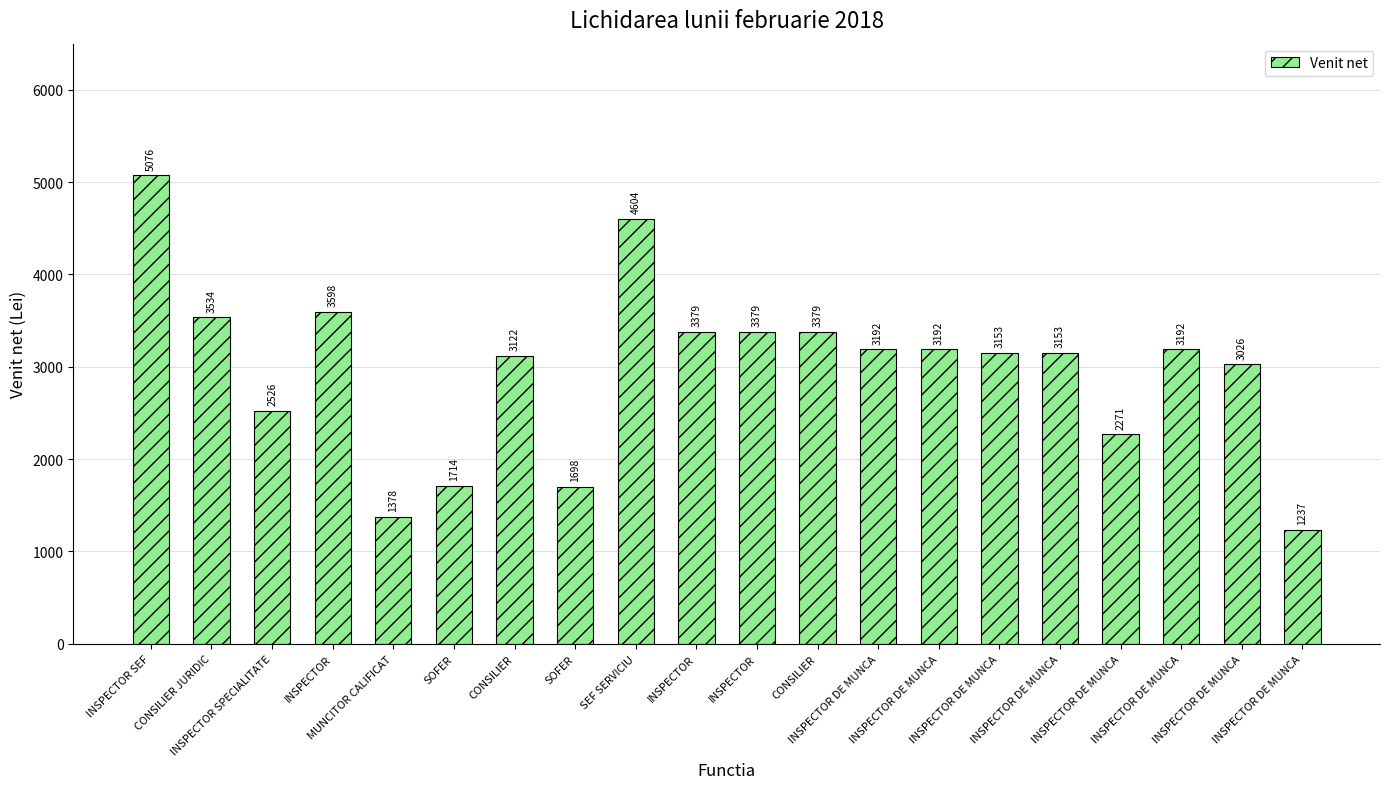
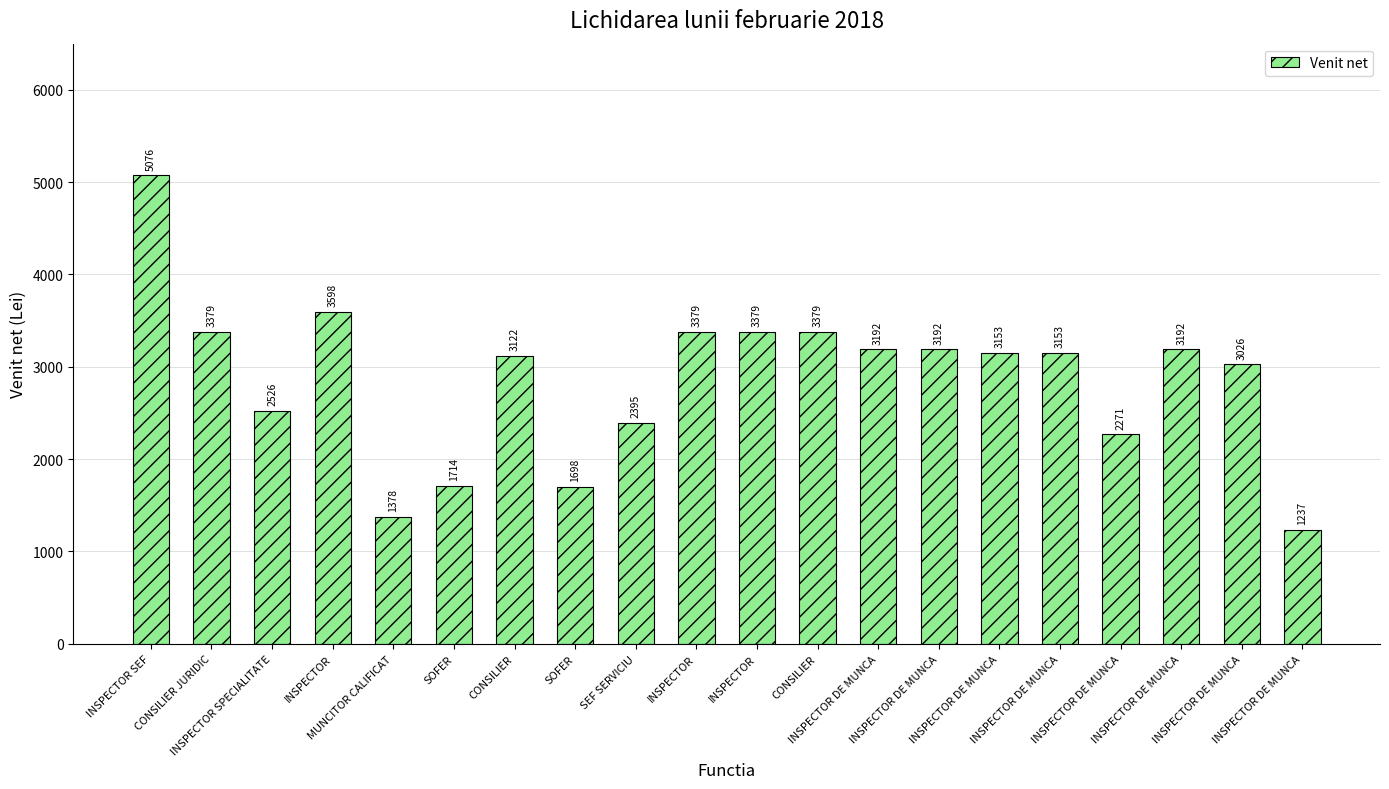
  {
    "INSPECTOR SEF": 5076,
-   "CONSILIER JURIDIC": 3534,
+   "CONSILIER JURIDIC": 3379,
    "INSPECTOR SPECIALITATE": 2526,
    "MUNCITOR CALIFICAT": 1378,
-   "SEF SERVICIU": 4604
+   "SEF SERVICIU": 2395
  }
